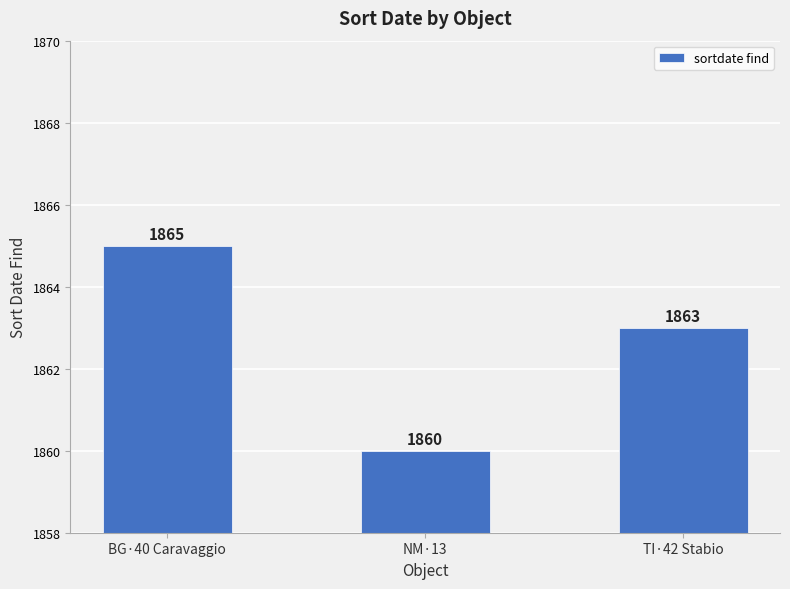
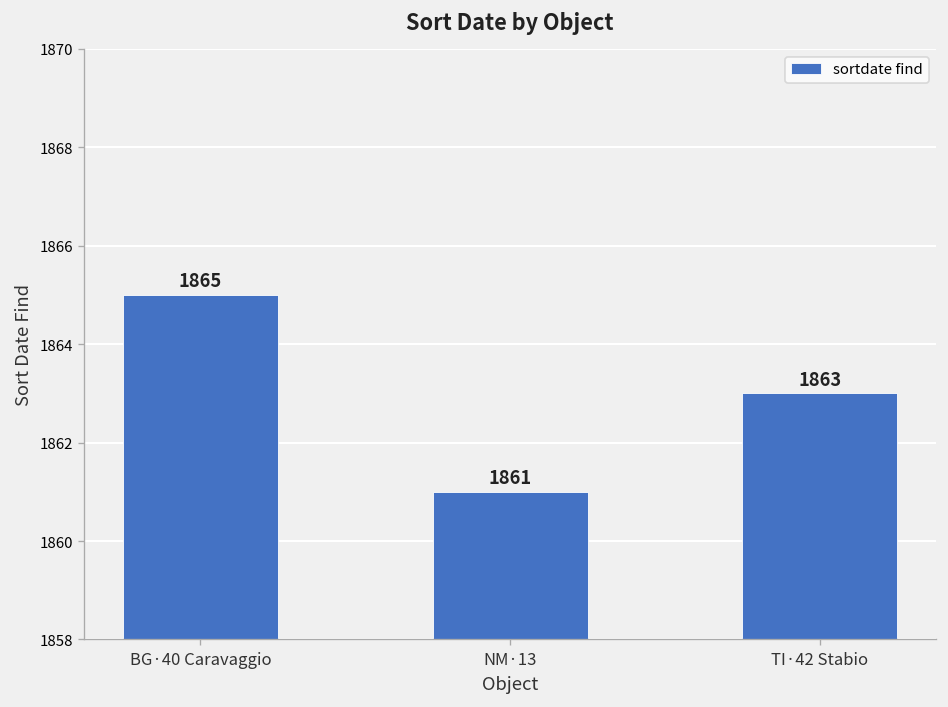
  {
    "BG·40 Caravaggio": 1865,
-   "NM·13": 1860,
+   "NM·13": 1861,
    "TI·42 Stabio": 1863
  }
